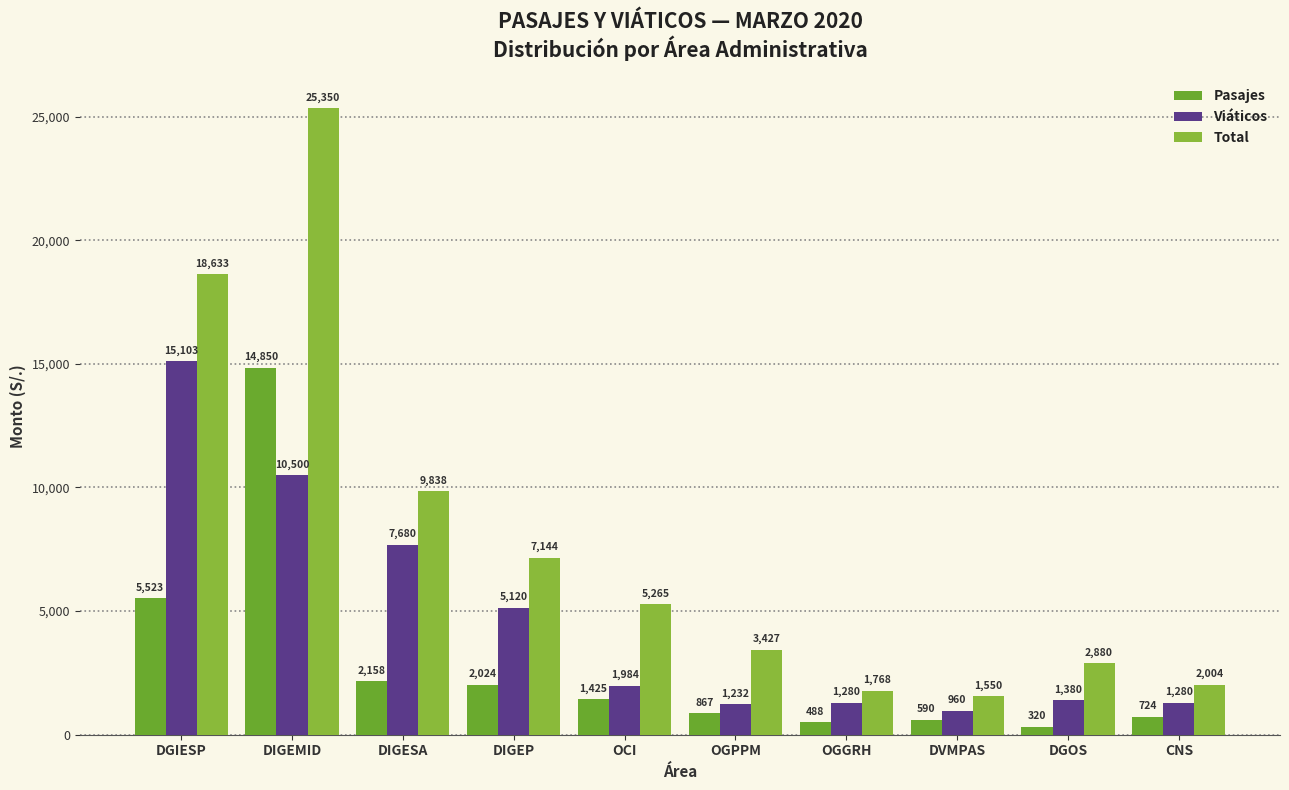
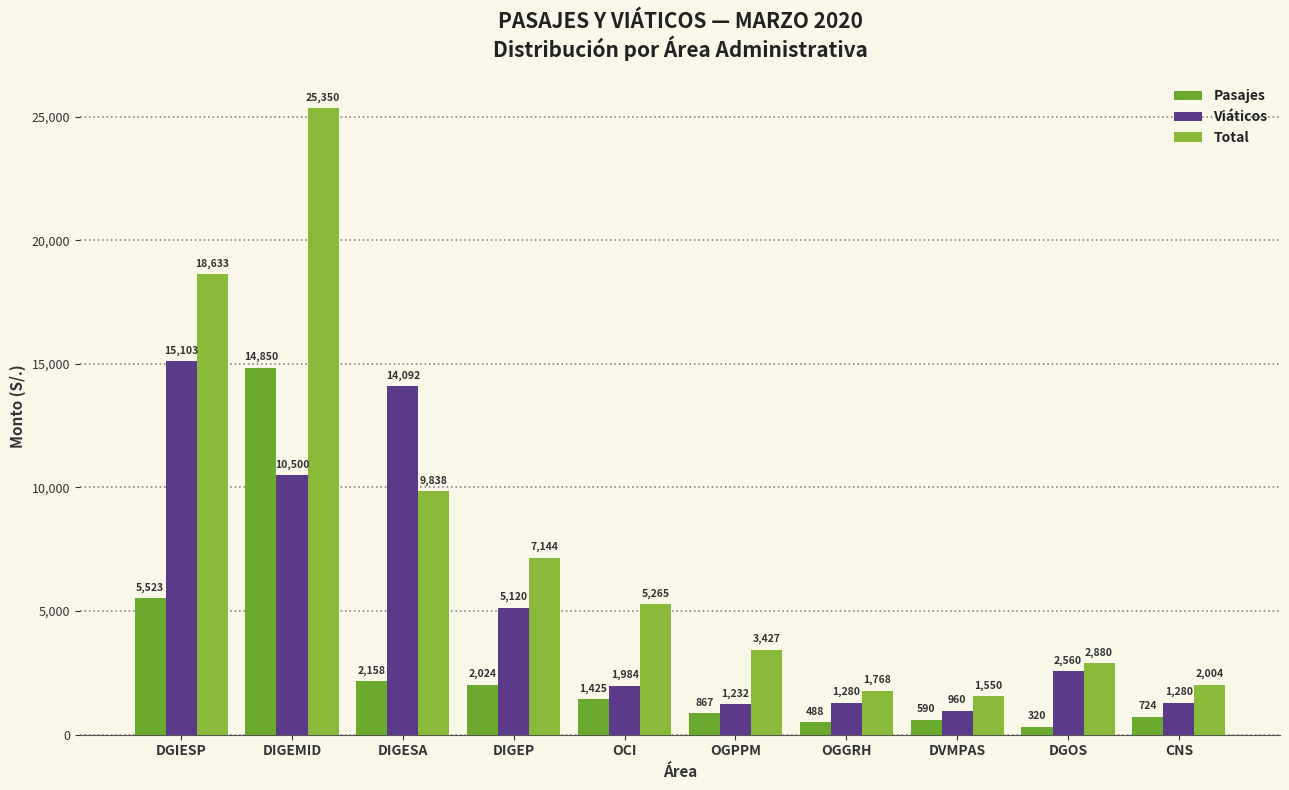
  {
    "Viáticos": {
      "DGIESP": "15,103",
      "DIGEMID": "10,500",
-     "DIGESA": "7,680",
+     "DIGESA": "14,092",
      "DIGEP": "5,120",
      "OCI": "1,984",
      "OGPPM": "1,232",
      "OGGRH": "1,280",
      "DVMPAS": "960",
-     "DGOS": "1,380",
+     "DGOS": "2,560",
      "CNS": "1,280"
    }
  }
